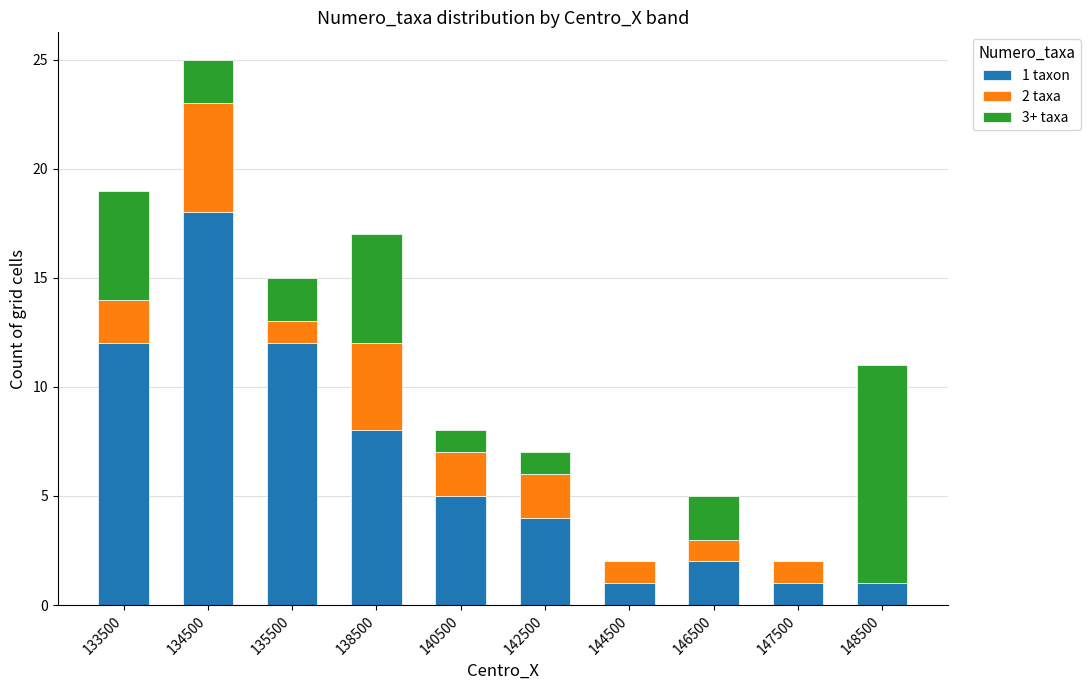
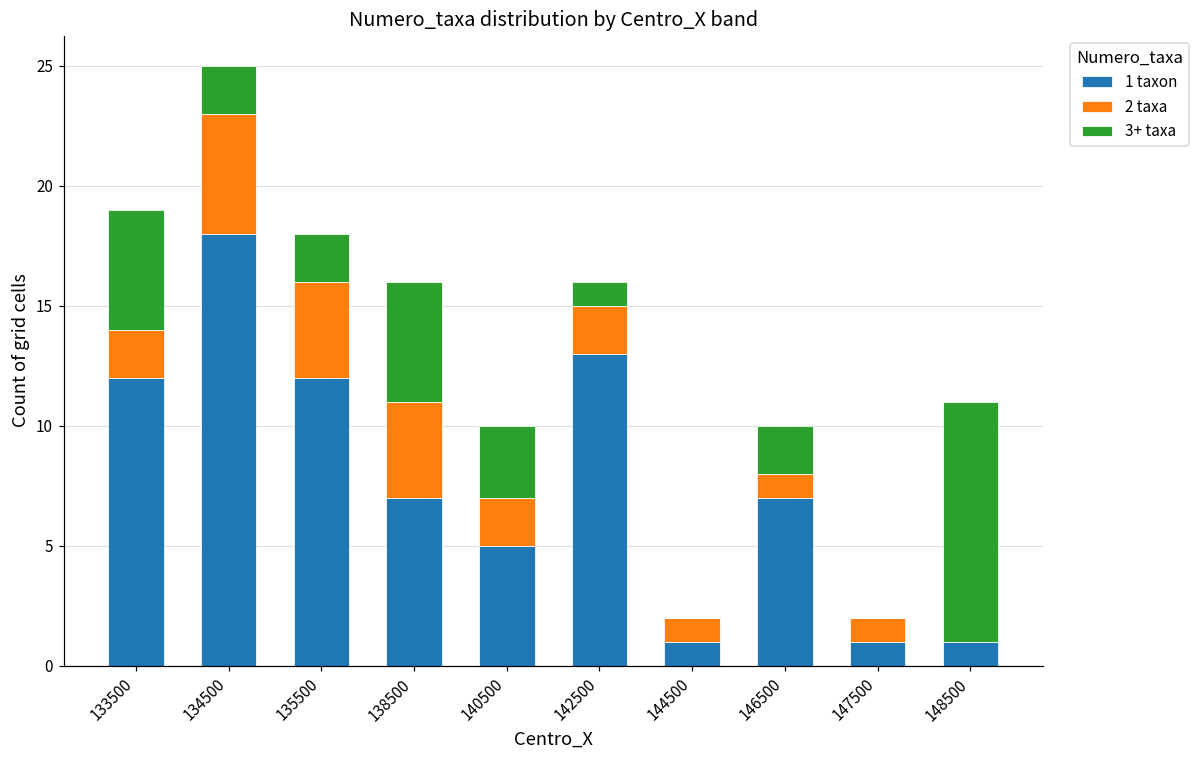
  {
    "1 taxon": {
      "133500": 12,
      "134500": 18,
      "135500": 12,
-     "138500": 8,
+     "138500": 7,
      "140500": 5,
-     "142500": 4,
+     "142500": 13,
      "144500": 1,
-     "146500": 2,
+     "146500": 7,
      "147500": 1,
      "148500": 1
    },
    "2 taxa": {
      "133500": 2,
      "134500": 5,
-     "135500": 1,
+     "135500": 4,
      "138500": 4,
      "140500": 2,
      "142500": 2,
      "144500": 1,
      "146500": 1,
      "147500": 1,
      "148500": 0
    },
    "3+ taxa": {
      "133500": 5,
      "134500": 2,
      "135500": 2,
      "138500": 5,
-     "140500": 1,
+     "140500": 3,
      "142500": 1,
      "144500": 0,
      "146500": 2,
      "147500": 0,
      "148500": 10
    }
  }
